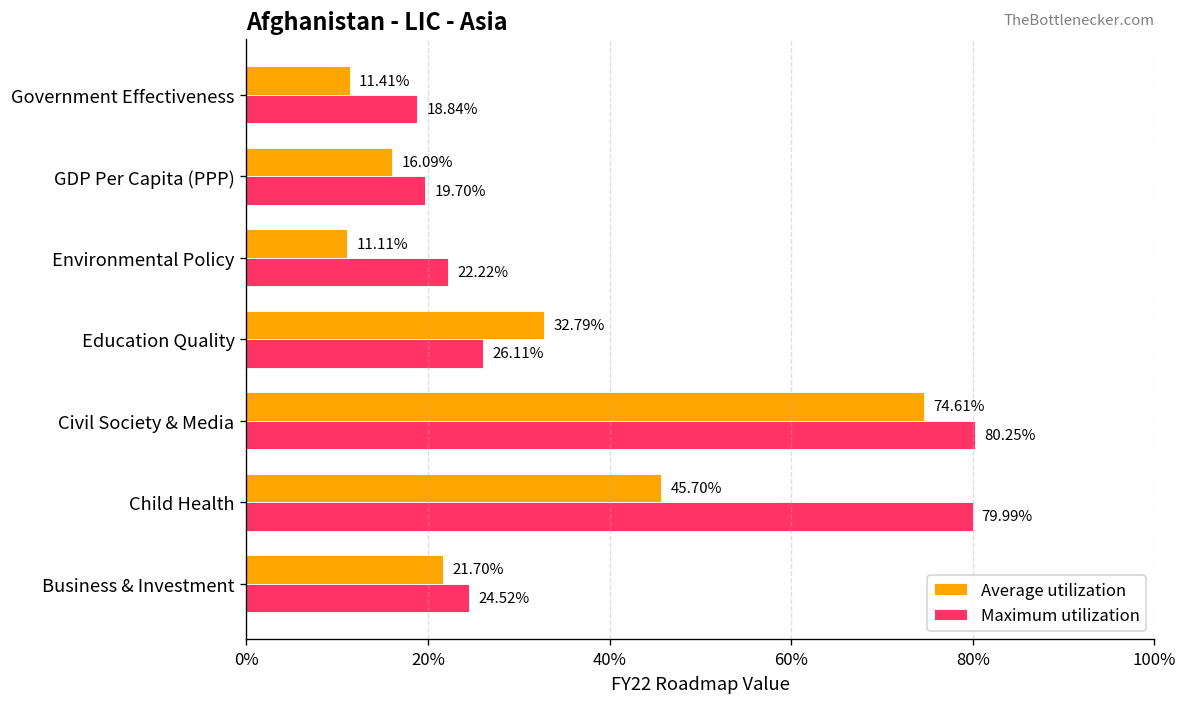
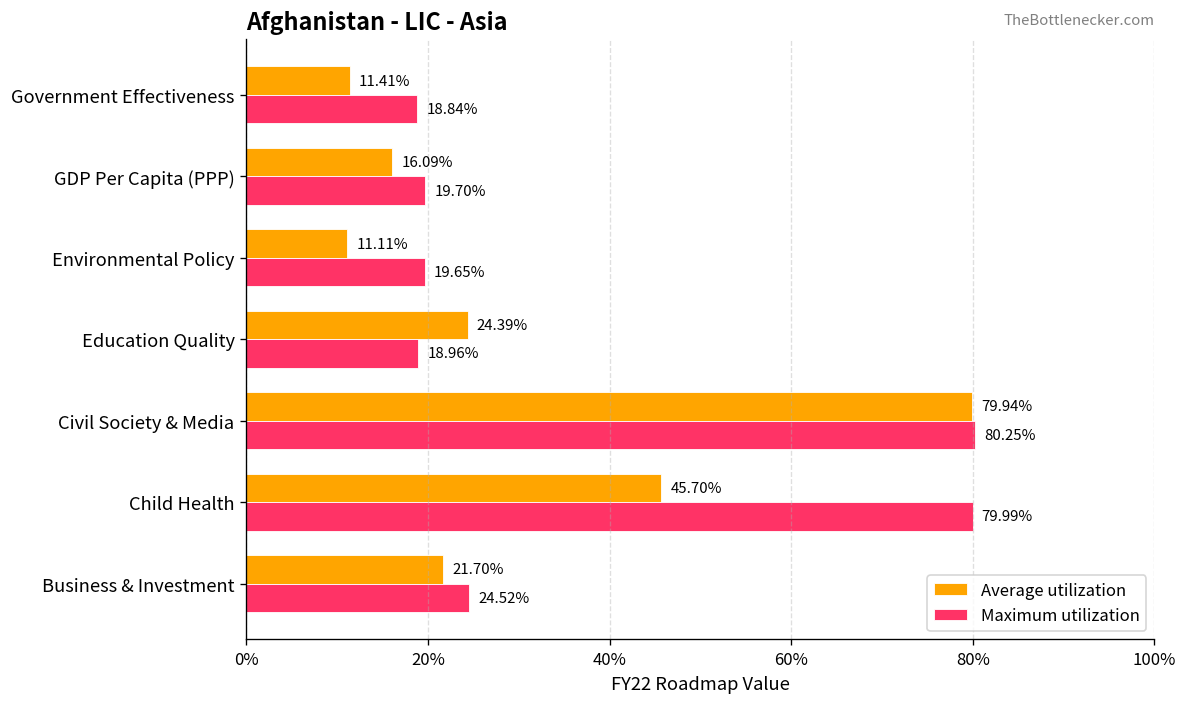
  {
    "Average utilization": {
      "Government Effectiveness": "11.41%",
      "GDP Per Capita (PPP)": "16.09%",
      "Environmental Policy": "11.11%",
-     "Education Quality": "32.79%",
-     "Civil Society & Media": "74.61%",
+     "Education Quality": "24.39%",
+     "Civil Society & Media": "79.94%",
      "Child Health": "45.70%",
      "Business & Investment": "21.70%"
    },
    "Maximum utilization": {
      "Government Effectiveness": "18.84%",
      "GDP Per Capita (PPP)": "19.70%",
-     "Environmental Policy": "22.22%",
-     "Education Quality": "26.11%",
+     "Environmental Policy": "19.65%",
+     "Education Quality": "18.96%",
      "Civil Society & Media": "80.25%",
      "Child Health": "79.99%",
      "Business & Investment": "24.52%"
    }
  }
